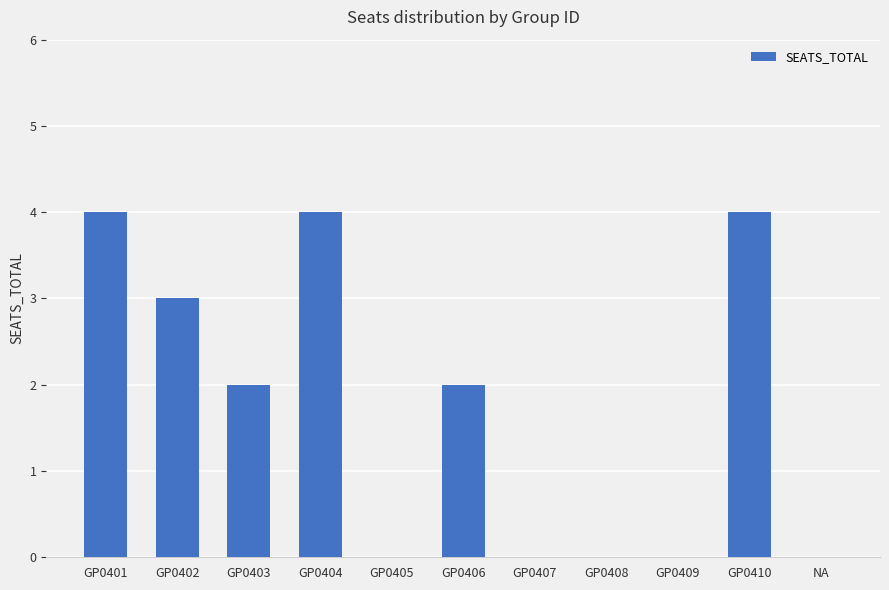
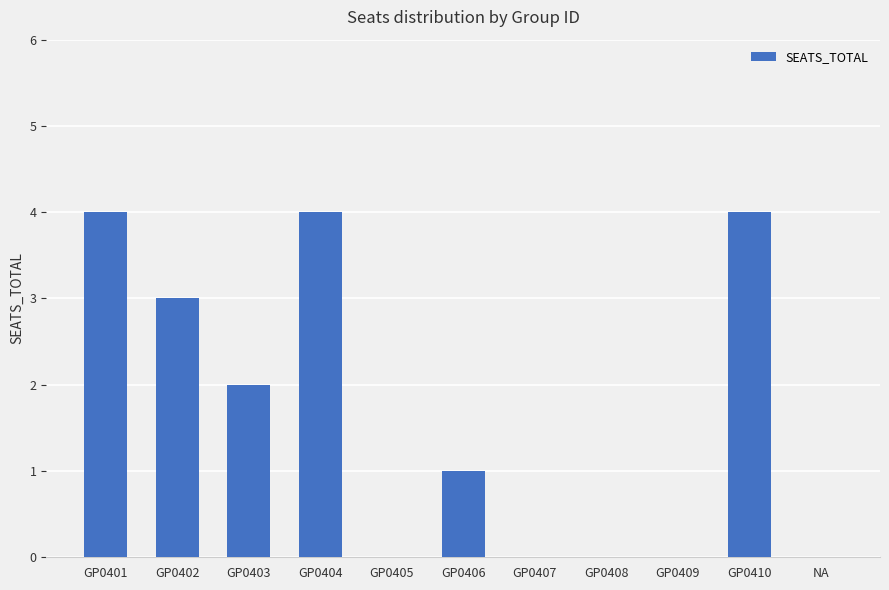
  {
    "GP0401": 4,
    "GP0402": 3,
    "GP0403": 2,
    "GP0404": 4,
    "GP0405": 0,
-   "GP0406": 2,
+   "GP0406": 1,
    "GP0407": 0,
    "GP0408": 0,
    "GP0409": 0,
    "GP0410": 4,
    "NA": 0
  }
